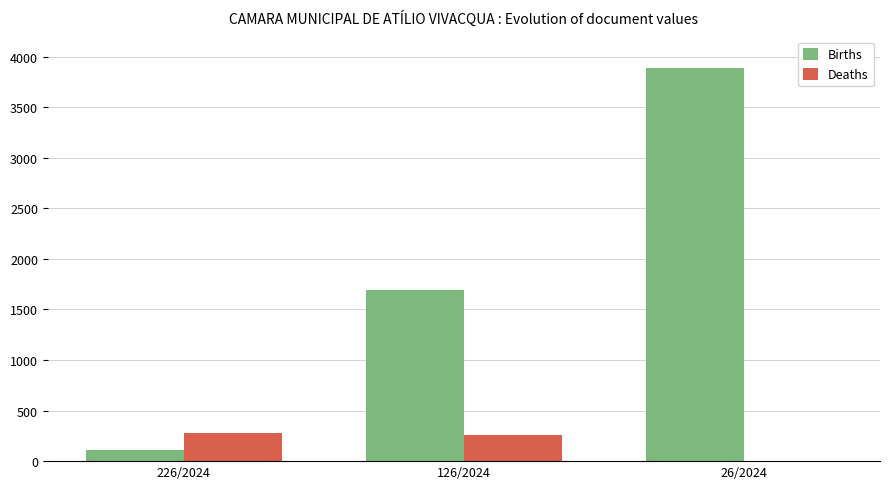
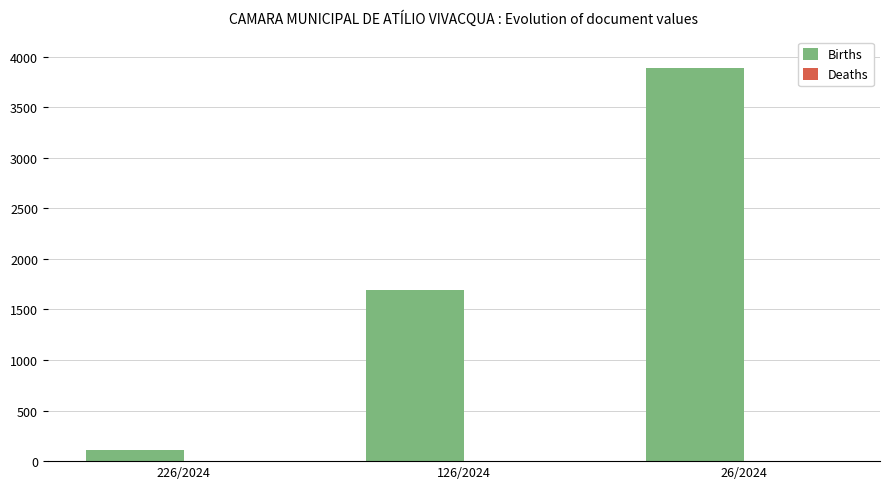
  {
    "Births": {
      "226/2024": 110,
      "126/2024": 1690,
      "26/2024": 3880
    },
    "Deaths": {
-     "226/2024": 280,
-     "126/2024": 260
+     "226/2024": 10,
+     "126/2024": 0
    }
  }
